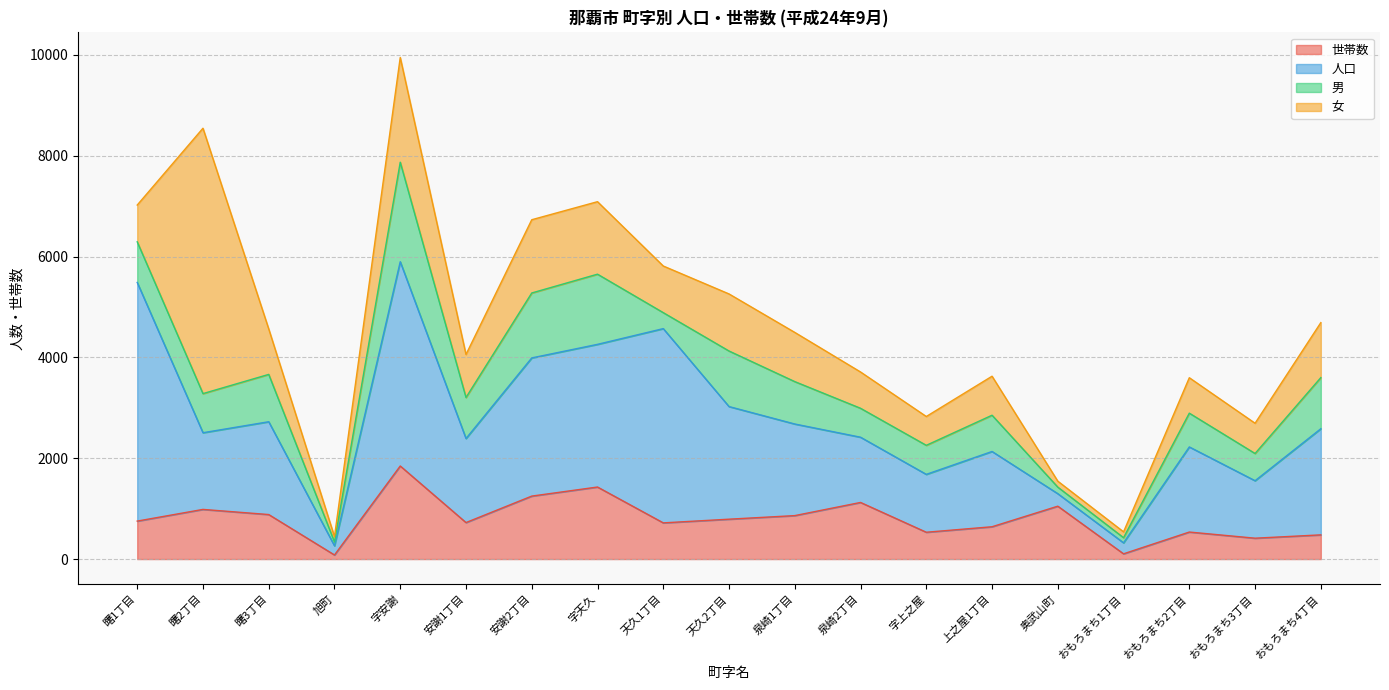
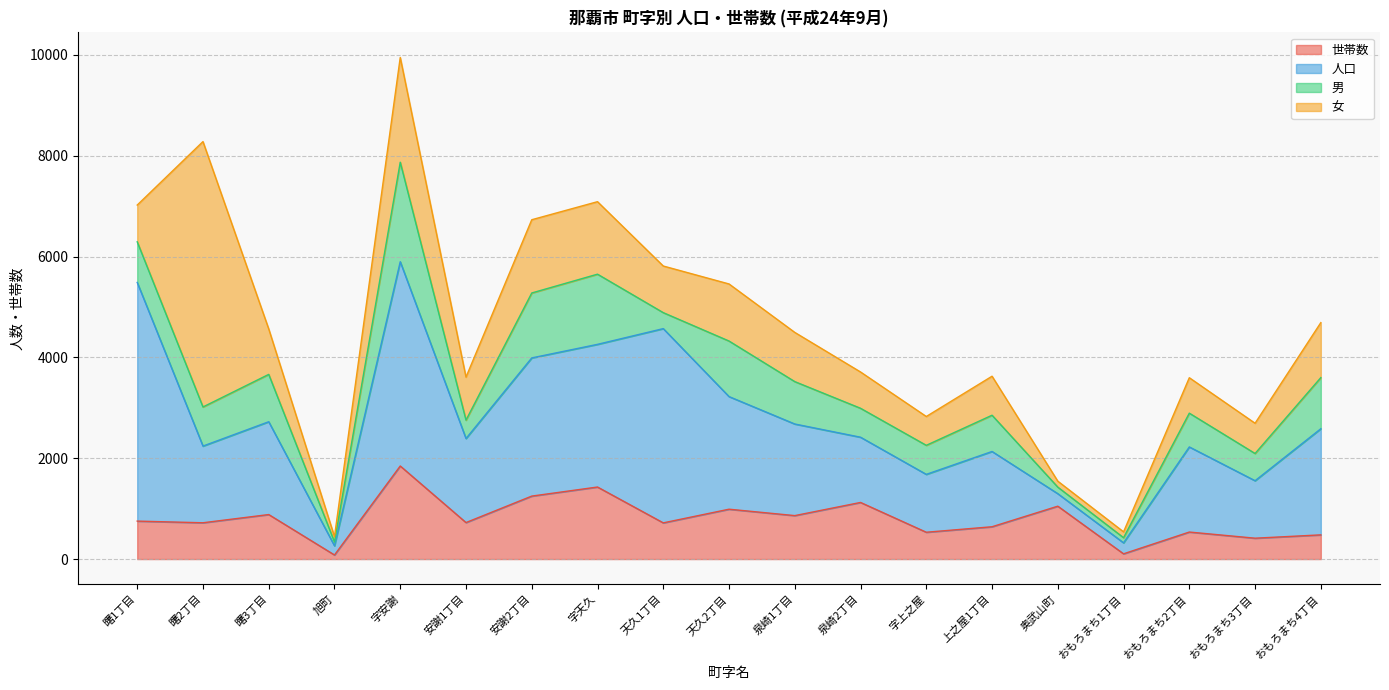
  {
    "世帯数": {
      "曙1丁目": 800,
-     "曙2丁目": 1000,
+     "曙2丁目": 700,
      "曙3丁目": 900,
      "旭町": 100,
      "字安謝": 1800,
      "安謝1丁目": 700,
      "安謝2丁目": 1200,
      "字天久": 1400,
      "天久1丁目": 700,
-     "天久2丁目": 800,
+     "天久2丁目": 1000,
      "泉崎1丁目": 900,
      "泉崎2丁目": 1100,
      "字上之屋": 500,
      "上之屋1丁目": 600,
      "奥武山町": 1000,
      "おもろまち1丁目": 100,
      "おもろまち2丁目": 500,
      "おもろまち3丁目": 400,
      "おもろまち4丁目": 500
    },
    "人口": {
      "曙1丁目": 4700,
      "曙2丁目": 1500,
      "曙3丁目": 1800,
      "旭町": 200,
      "字安謝": 4100,
      "安謝1丁目": 1700,
      "安謝2丁目": 2700,
      "字天久": 2800,
      "天久1丁目": 3900,
      "天久2丁目": 2200,
      "泉崎1丁目": 1800,
      "泉崎2丁目": 1300,
      "字上之屋": 1100,
      "上之屋1丁目": 1500,
      "奥武山町": 200,
      "おもろまち1丁目": 200,
      "おもろまち2丁目": 1700,
      "おもろまち3丁目": 1100,
      "おもろまち4丁目": 2100
    },
    "男": {
      "曙1丁目": 800,
      "曙2丁目": 800,
      "曙3丁目": 900,
      "旭町": 100,
      "字安謝": 2000,
-     "安謝1丁目": 800,
+     "安謝1丁目": 400,
      "安謝2丁目": 1300,
      "字天久": 1400,
      "天久1丁目": 300,
      "天久2丁目": 1100,
      "泉崎1丁目": 800,
      "泉崎2丁目": 600,
      "字上之屋": 600,
      "上之屋1丁目": 700,
      "奥武山町": 100,
      "おもろまち1丁目": 100,
      "おもろまち2丁目": 700,
      "おもろまち3丁目": 500,
      "おもろまち4丁目": 1000
    },
    "女": {
      "曙1丁目": 700,
      "曙2丁目": 5300,
      "曙3丁目": 900,
      "旭町": 100,
      "字安謝": 2100,
      "安謝1丁目": 900,
      "安謝2丁目": 1500,
      "字天久": 1400,
      "天久1丁目": 900,
      "天久2丁目": 1100,
      "泉崎1丁目": 1000,
      "泉崎2丁目": 700,
      "字上之屋": 600,
      "上之屋1丁目": 800,
      "奥武山町": 100,
      "おもろまち1丁目": 100,
      "おもろまち2丁目": 700,
      "おもろまち3丁目": 600,
      "おもろまち4丁目": 1100
    }
  }
